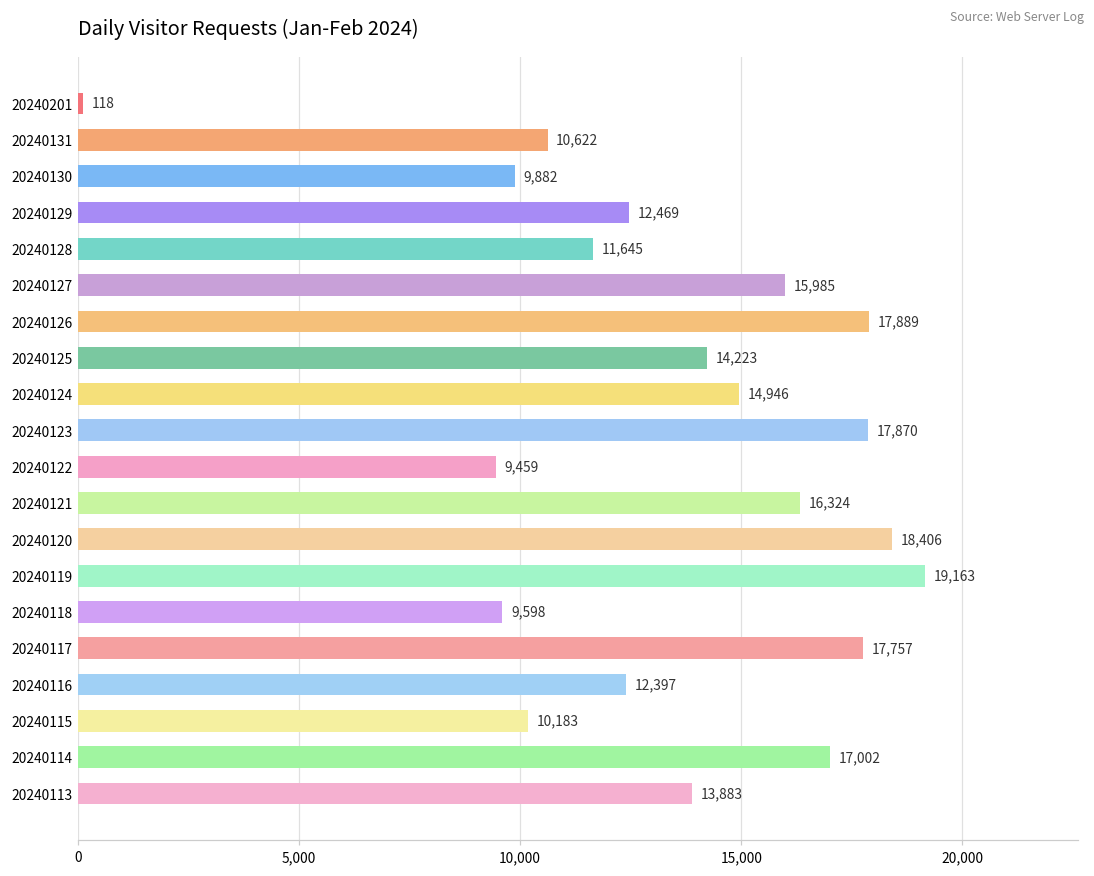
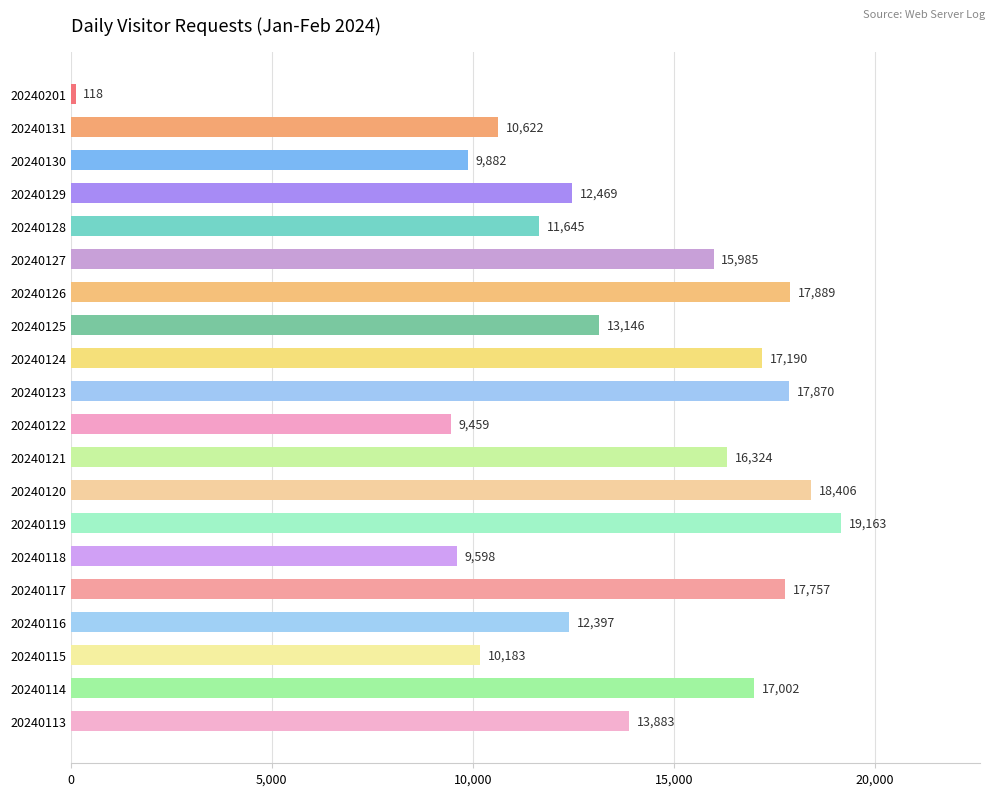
  {
    "20240201": "118",
    "20240131": "10,622",
    "20240130": "9,882",
    "20240129": "12,469",
    "20240128": "11,645",
    "20240127": "15,985",
    "20240126": "17,889",
-   "20240125": "14,223",
-   "20240124": "14,946",
+   "20240125": "13,146",
+   "20240124": "17,190",
    "20240123": "17,870",
    "20240122": "9,459",
    "20240121": "16,324",
    "20240120": "18,406",
    "20240119": "19,163",
    "20240118": "9,598",
    "20240117": "17,757",
    "20240116": "12,397",
    "20240115": "10,183",
    "20240114": "17,002",
    "20240113": "13,883"
  }
